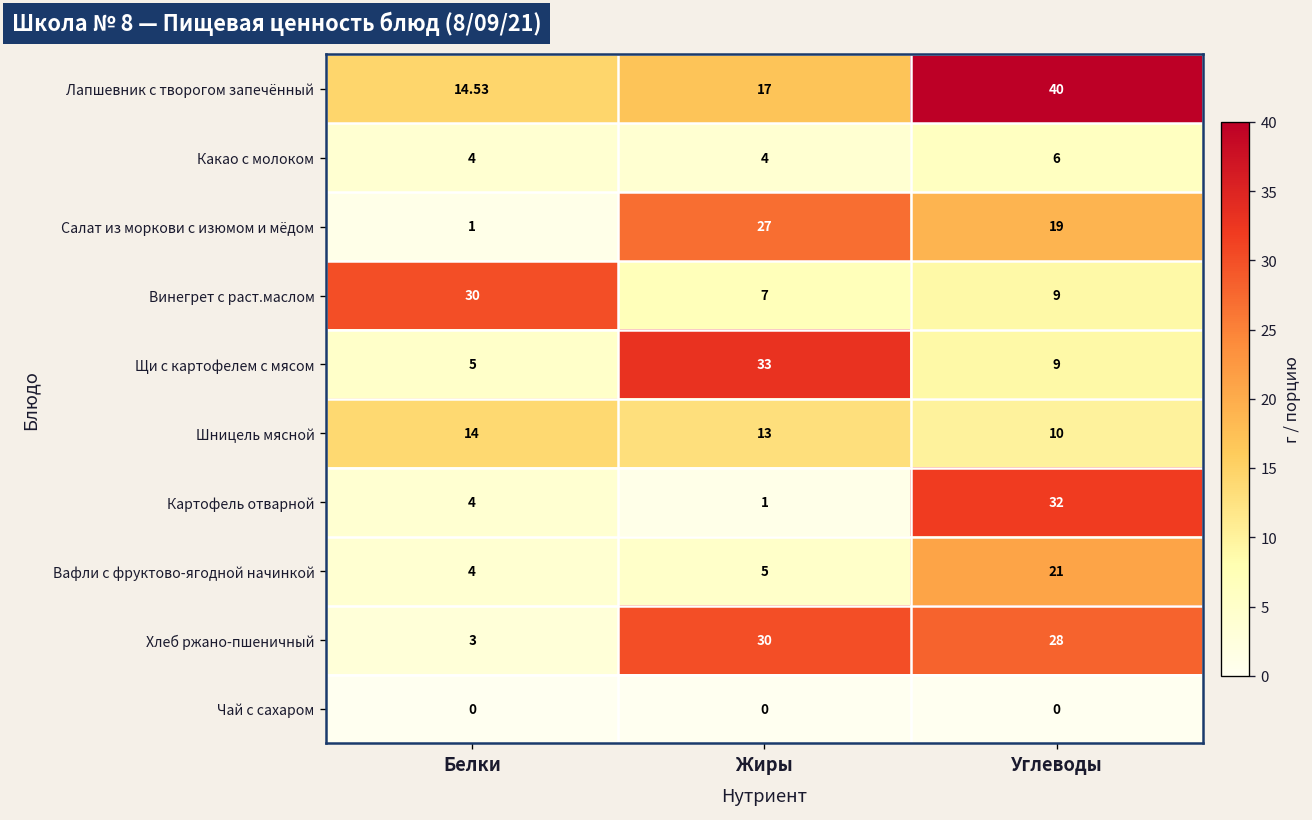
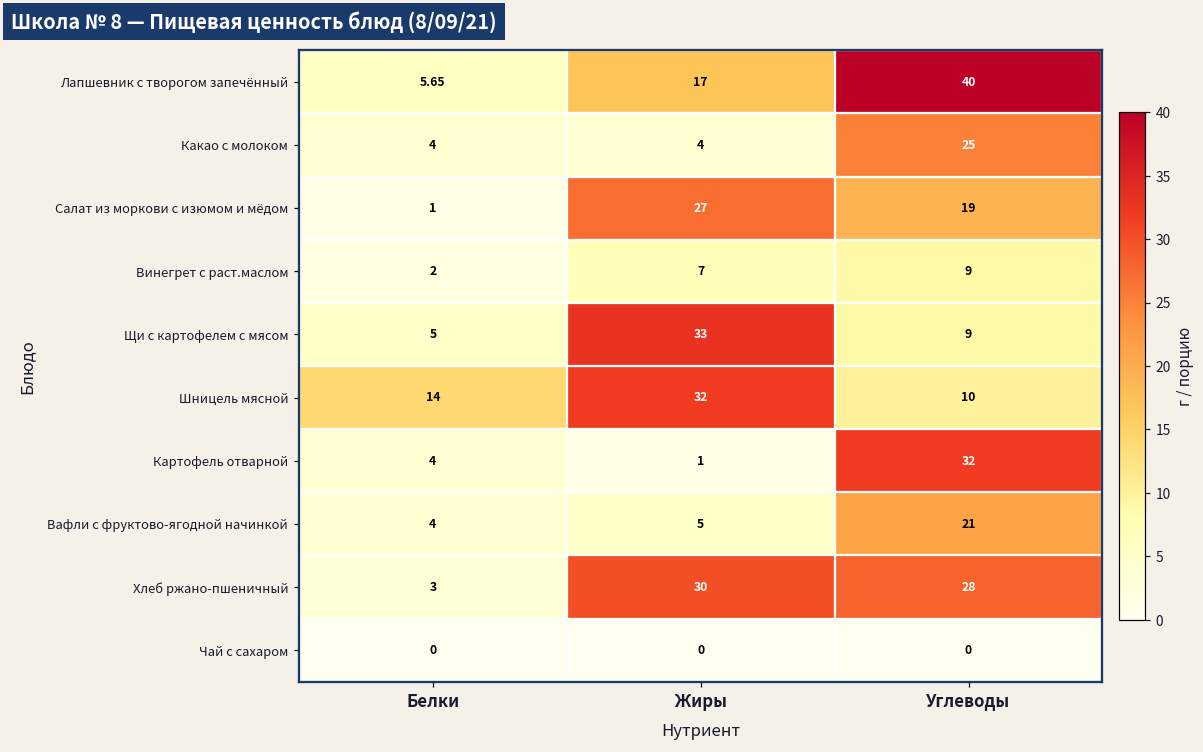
  {
    "Лапшевник с творогом запечённый": {
-     "Белки": 14.53,
+     "Белки": 5.65,
      "Жиры": 17,
      "Углеводы": 40
    },
    "Какао с молоком": {
      "Белки": 4,
      "Жиры": 4,
-     "Углеводы": 6
+     "Углеводы": 25
    },
    "Салат из моркови с изюмом и мёдом": {
      "Белки": 1,
      "Жиры": 27,
      "Углеводы": 19
    },
    "Винегрет с раст.маслом": {
-     "Белки": 30,
+     "Белки": 2,
      "Жиры": 7,
      "Углеводы": 9
    },
    "Щи с картофелем с мясом": {
      "Белки": 5,
      "Жиры": 33,
      "Углеводы": 9
    },
    "Шницель мясной": {
      "Белки": 14,
-     "Жиры": 13,
+     "Жиры": 32,
      "Углеводы": 10
    },
    "Картофель отварной": {
      "Белки": 4,
      "Жиры": 1,
      "Углеводы": 32
    },
    "Вафли с фруктово-ягодной начинкой": {
      "Белки": 4,
      "Жиры": 5,
      "Углеводы": 21
    },
    "Хлеб ржано-пшеничный": {
      "Белки": 3,
      "Жиры": 30,
      "Углеводы": 28
    },
    "Чай с сахаром": {
      "Белки": 0,
      "Жиры": 0,
      "Углеводы": 0
    }
  }
